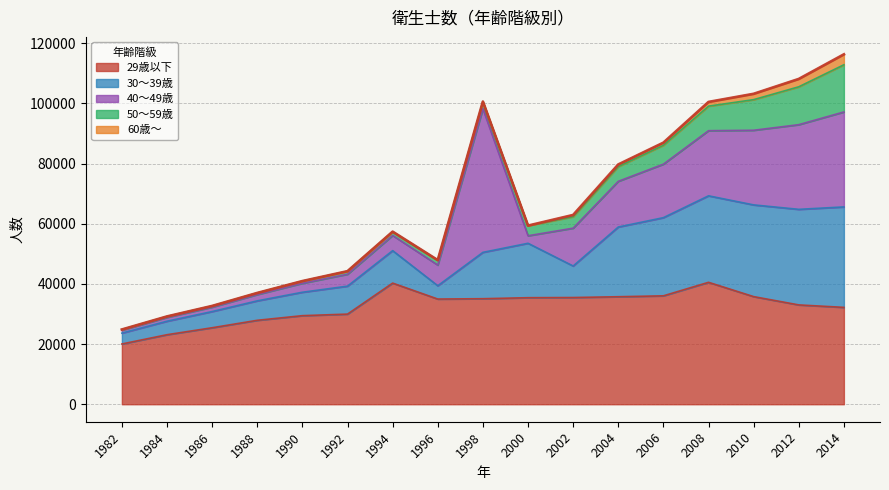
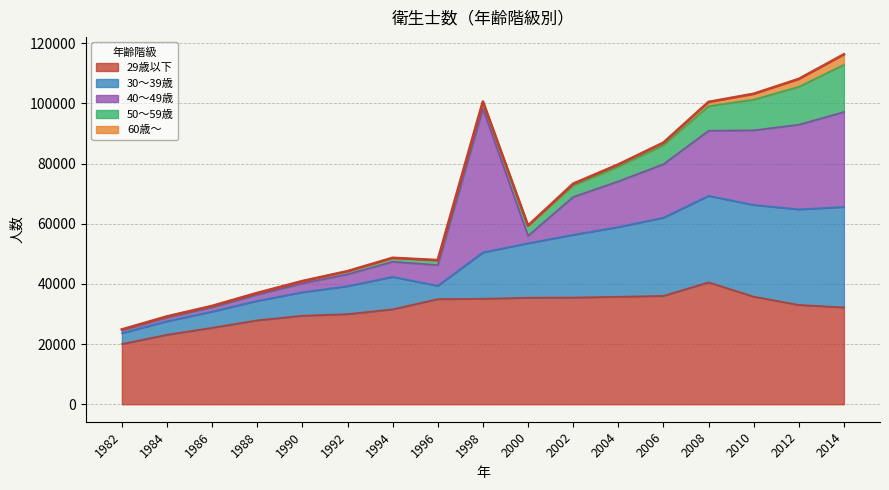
  {
    "29歳以下": {
      "1982": 20000,
      "1984": 23000,
      "1986": 25000,
      "1988": 28000,
      "1990": 29000,
      "1992": 30000,
-     "1994": 40000,
+     "1994": 32000,
      "1996": 35000,
      "1998": 35000,
      "2000": 35000,
      "2002": 35000,
      "2004": 36000,
      "2006": 36000,
      "2008": 41000,
      "2010": 36000,
      "2012": 33000,
      "2014": 32000
    },
    "30～39歳": {
      "1982": 4000,
      "1984": 4000,
      "1986": 5000,
      "1988": 6000,
      "1990": 8000,
      "1992": 9000,
      "1994": 11000,
      "1996": 4000,
      "1998": 15000,
      "2000": 18000,
-     "2002": 10000,
+     "2002": 21000,
      "2004": 23000,
      "2006": 26000,
      "2008": 29000,
      "2010": 30000,
      "2012": 32000,
      "2014": 33000
    },
    "40～49歳": {
      "1992": 4000,
      "1994": 5000,
      "1996": 7000,
      "1998": 48000,
      "2000": 2000,
      "2002": 13000,
      "2004": 15000,
      "2006": 18000,
      "2008": 22000,
      "2010": 25000,
      "2012": 28000,
      "2014": 32000
    },
    "50～59歳": {
      "2006": 6000,
      "2008": 8000,
      "2010": 10000,
      "2012": 13000,
      "2014": 16000
    },
    "60歳～": {
      "2006": 1000,
      "2008": 1000,
      "2010": 2000,
      "2012": 3000,
      "2014": 3000
    }
  }
